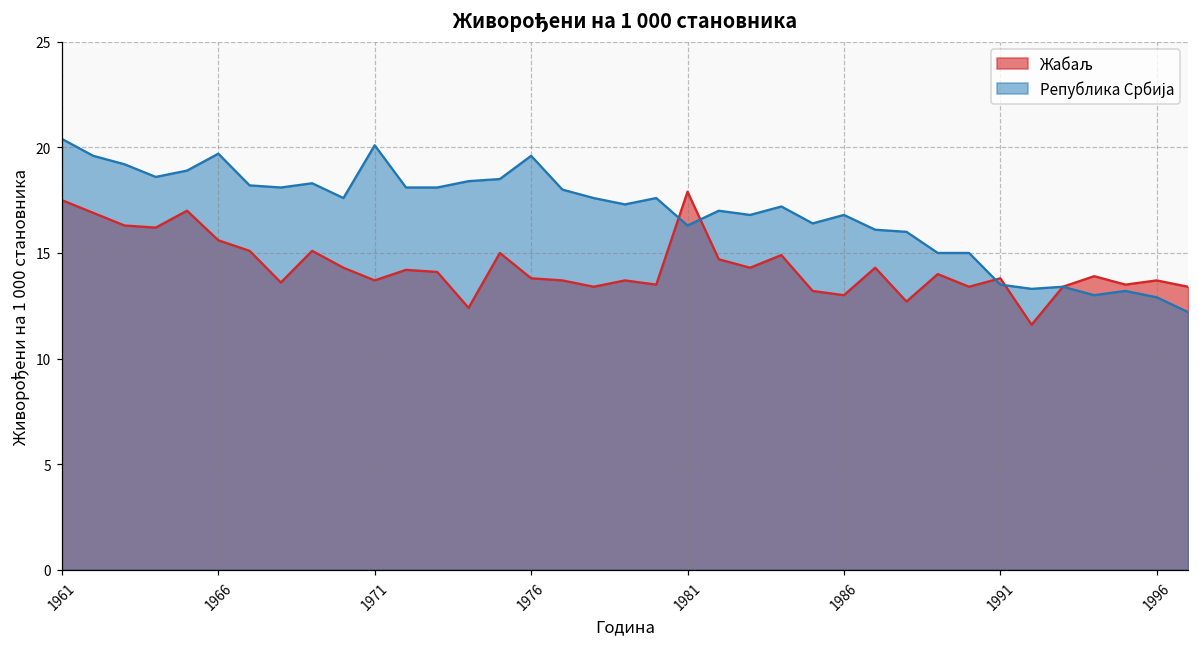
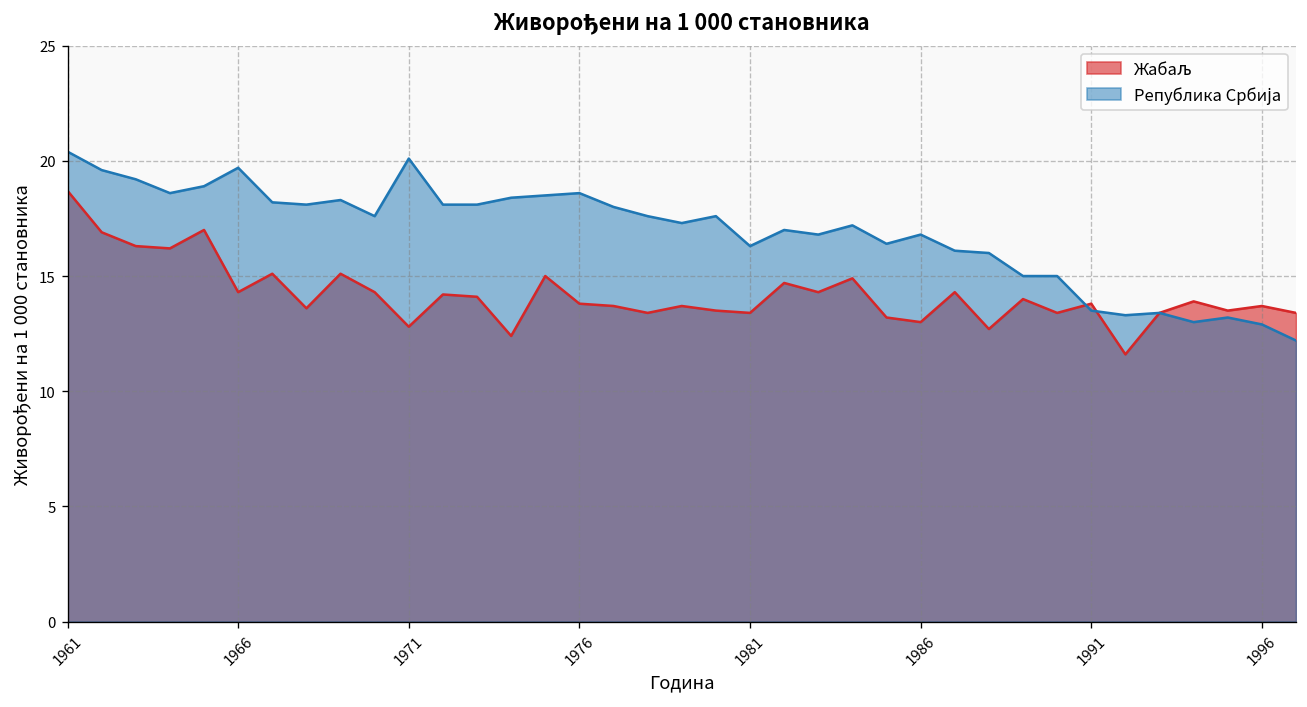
  {
    "Жабаљ": {
-     "1961": 17.5,
-     "1966": 15.6,
-     "1971": 13.7,
+     "1961": 18.7,
+     "1966": 14.3,
+     "1971": 12.8,
      "1976": 13.8,
-     "1981": 17.9,
+     "1981": 13.4,
      "1986": 13.0,
      "1991": 13.8,
      "1996": 13.7
    },
    "Република Србија": {
      "1961": 20.4,
      "1966": 19.7,
      "1971": 20.1,
-     "1976": 19.6,
+     "1976": 18.6,
      "1981": 16.3,
      "1986": 16.8,
      "1991": 13.5,
      "1996": 12.9
    }
  }
